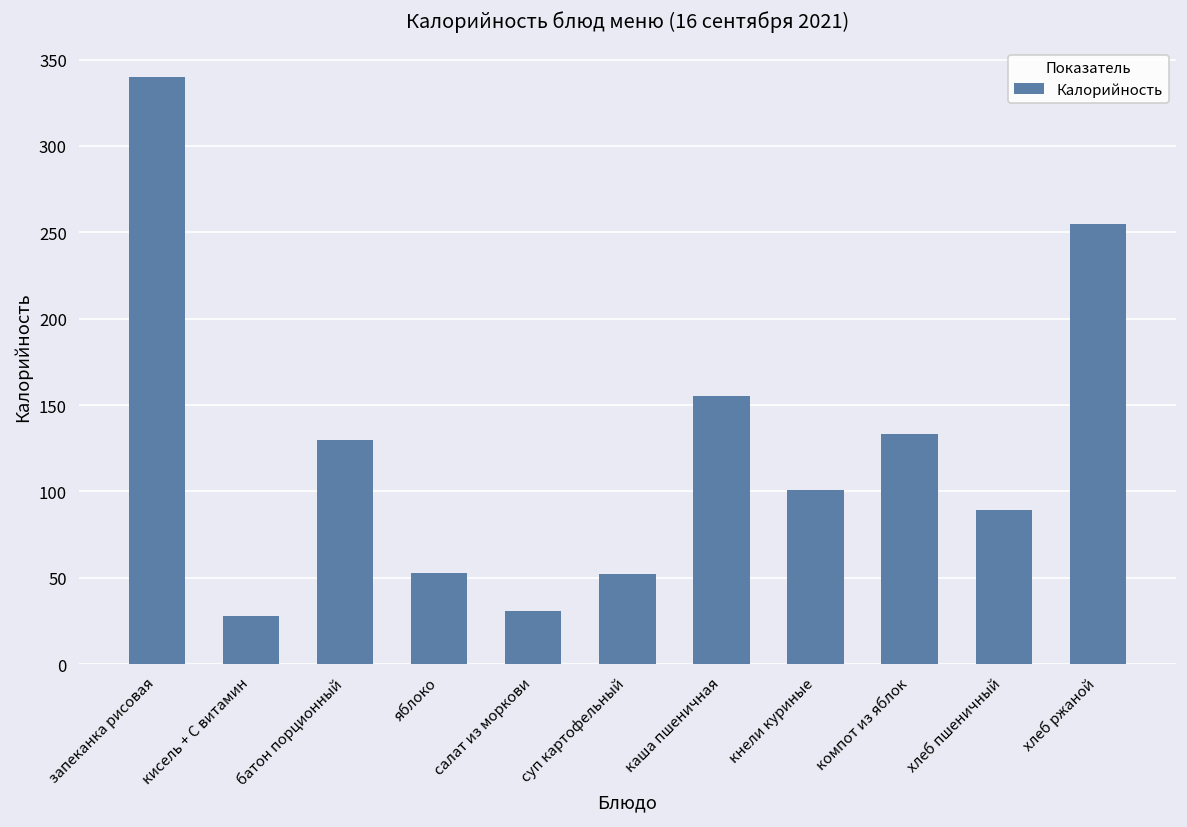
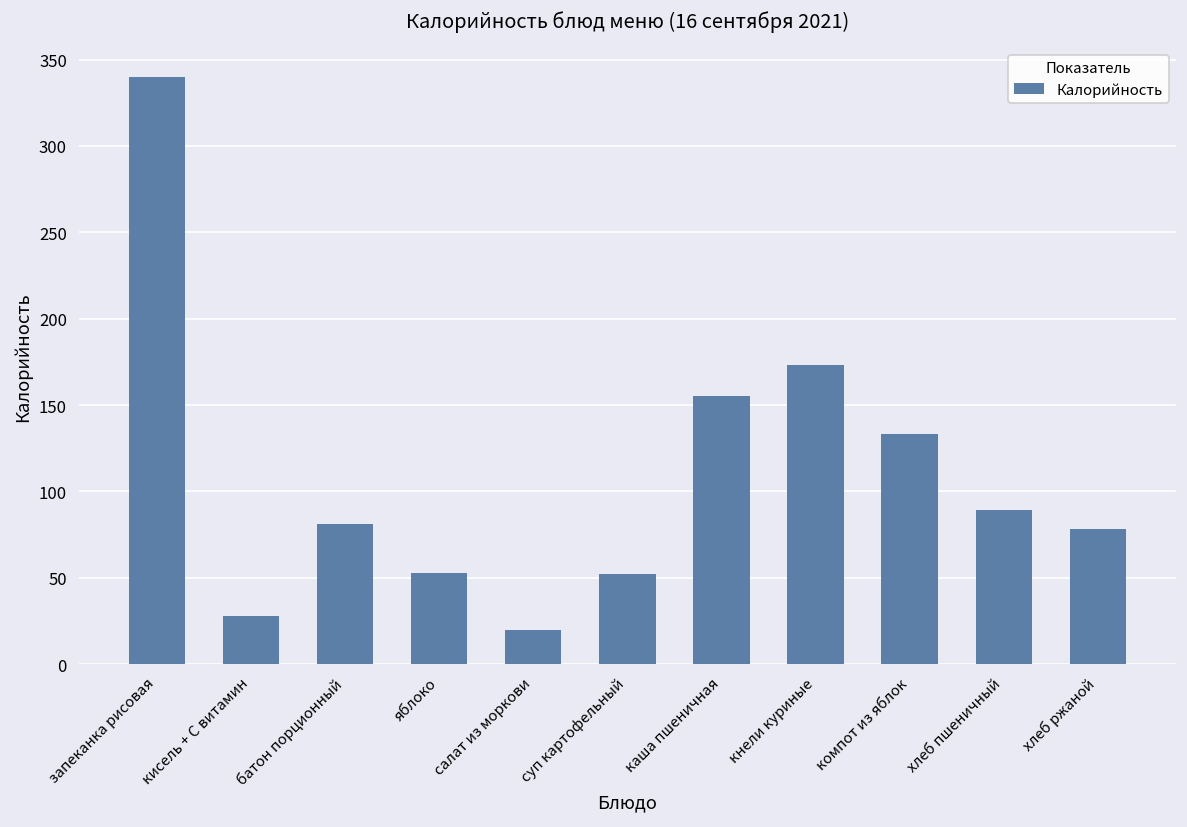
  {
    "запеканка рисовая": 340,
    "кисель + С витамин": 28,
-   "батон порционный": 130,
+   "батон порционный": 81,
    "яблоко": 53,
-   "салат из моркови": 31,
+   "салат из моркови": 20,
    "суп картофельный": 52,
    "каша пшеничная": 155,
-   "кнели куриные": 101,
+   "кнели куриные": 173,
    "компот из яблок": 133,
    "хлеб пшеничный": 89,
-   "хлеб ржаной": 255
+   "хлеб ржаной": 78
  }
